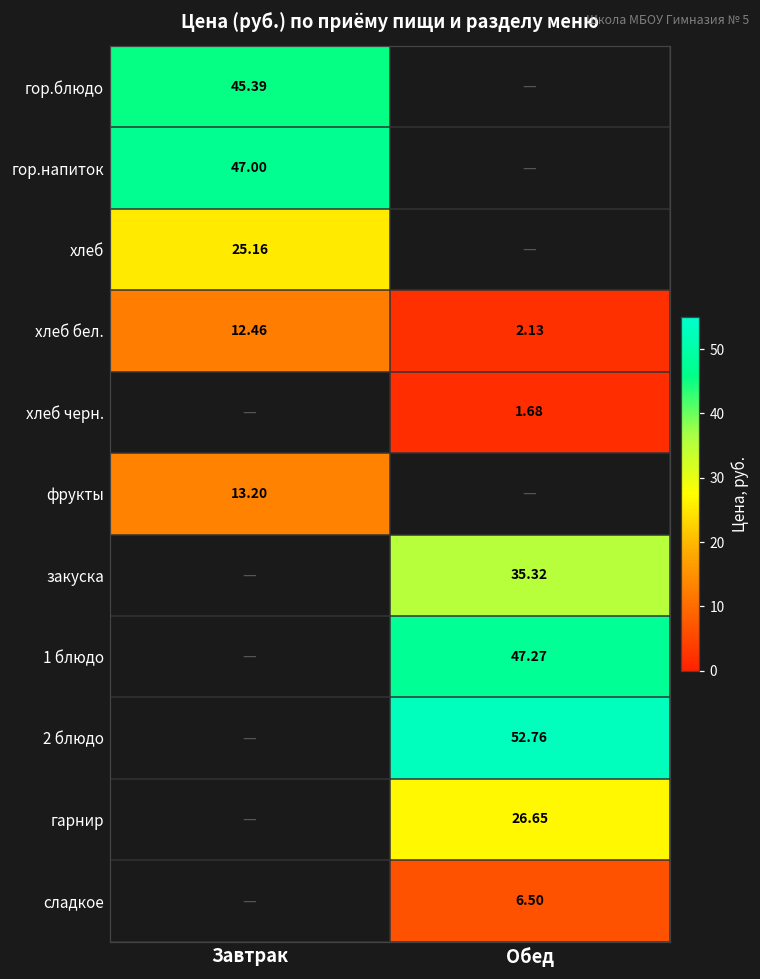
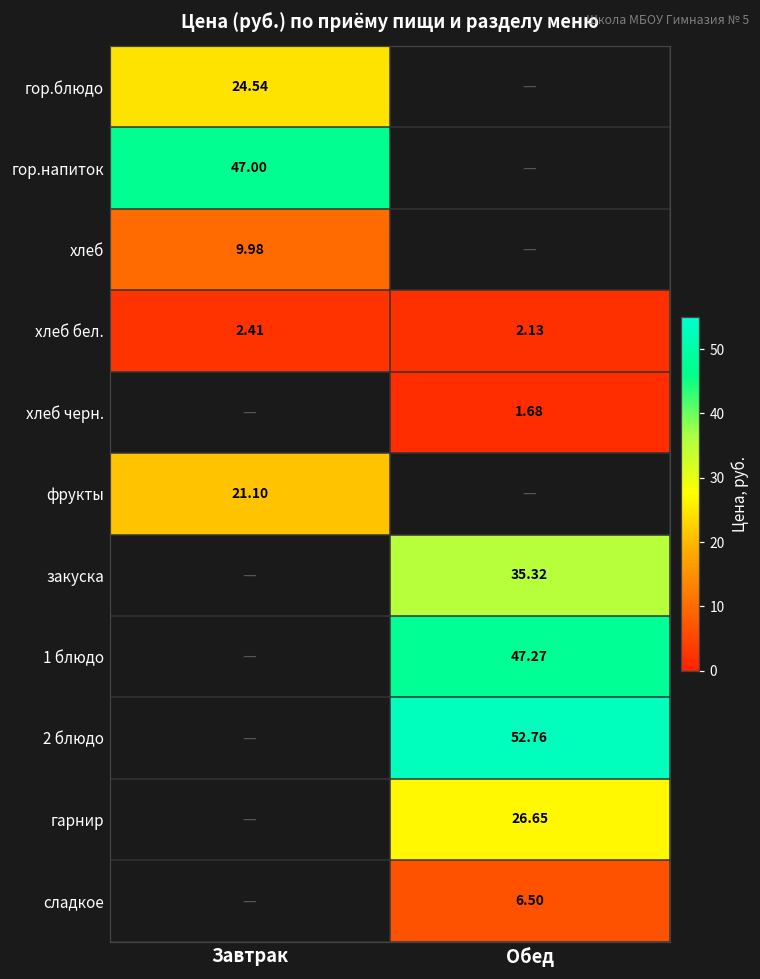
  {
    "гор.блюдо": {
-     "Завтрак": 45.39
+     "Завтрак": 24.54
    },
    "гор.напиток": {
      "Завтрак": 47.00
    },
    "хлеб": {
-     "Завтрак": 25.16
+     "Завтрак": 9.98
    },
    "хлеб бел.": {
-     "Завтрак": 12.46,
+     "Завтрак": 2.41,
      "Обед": 2.13
    },
    "хлеб черн.": {
      "Обед": 1.68
    },
    "фрукты": {
-     "Завтрак": 13.20
+     "Завтрак": 21.10
    },
    "закуска": {
      "Обед": 35.32
    },
    "1 блюдо": {
      "Обед": 47.27
    },
    "2 блюдо": {
      "Обед": 52.76
    },
    "гарнир": {
      "Обед": 26.65
    },
    "сладкое": {
      "Обед": 6.50
    }
  }
